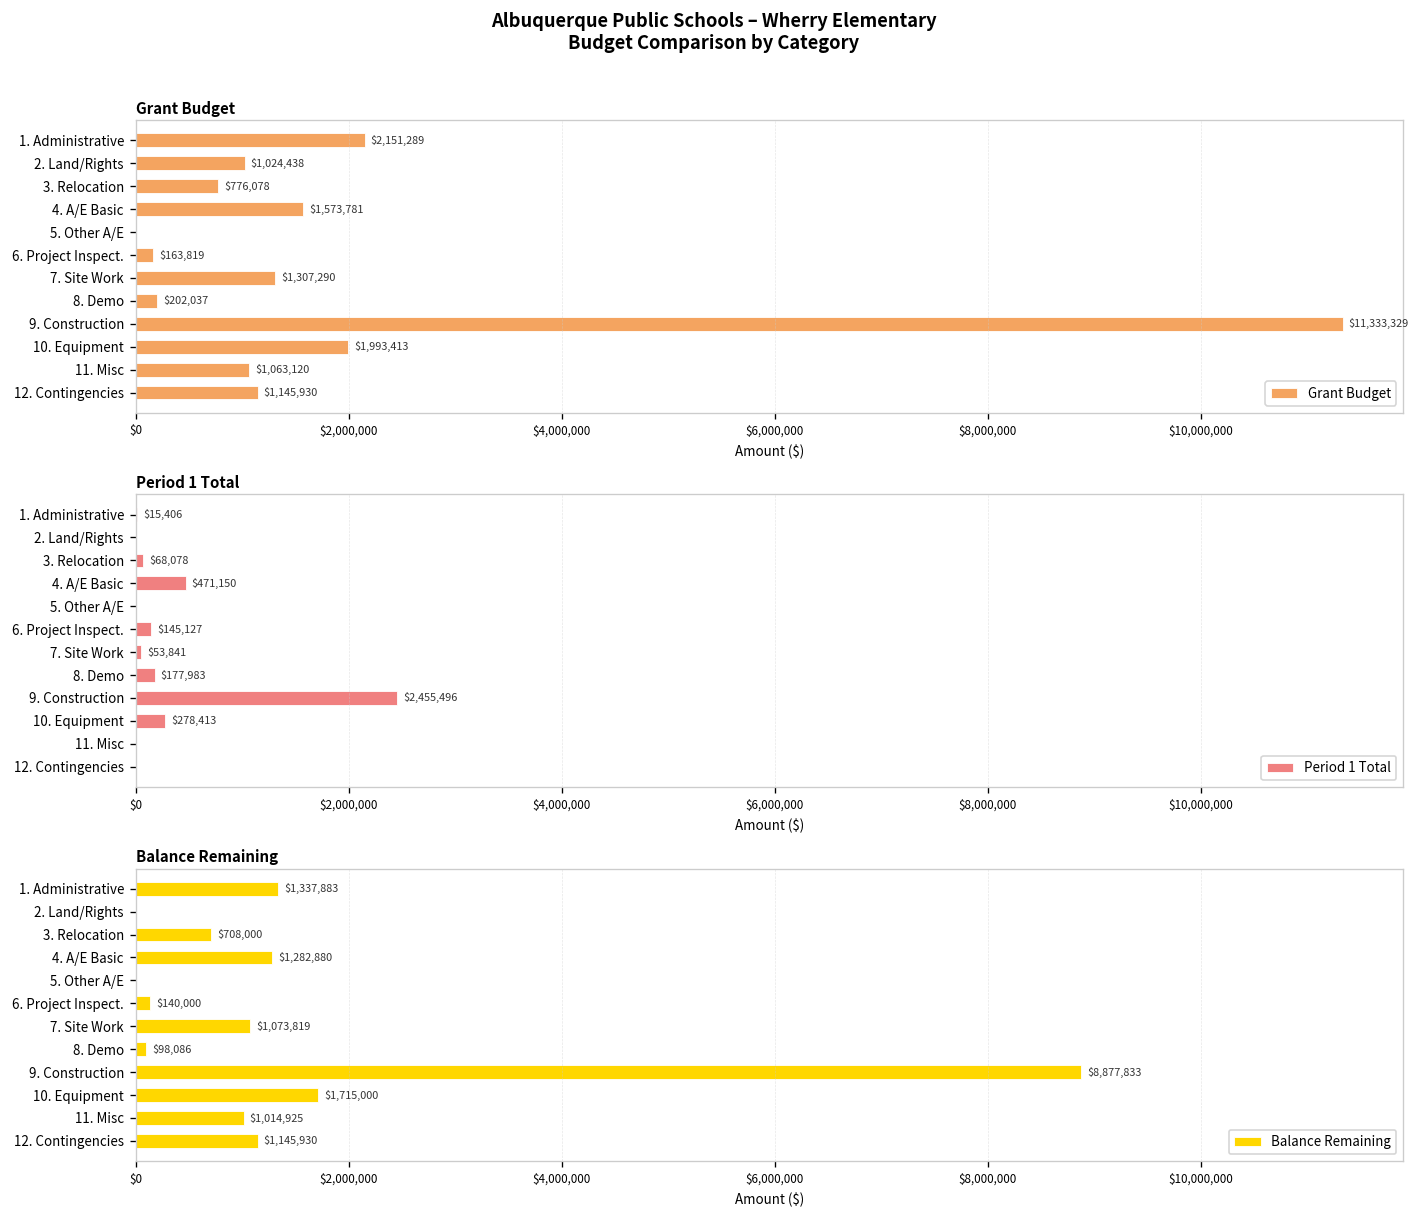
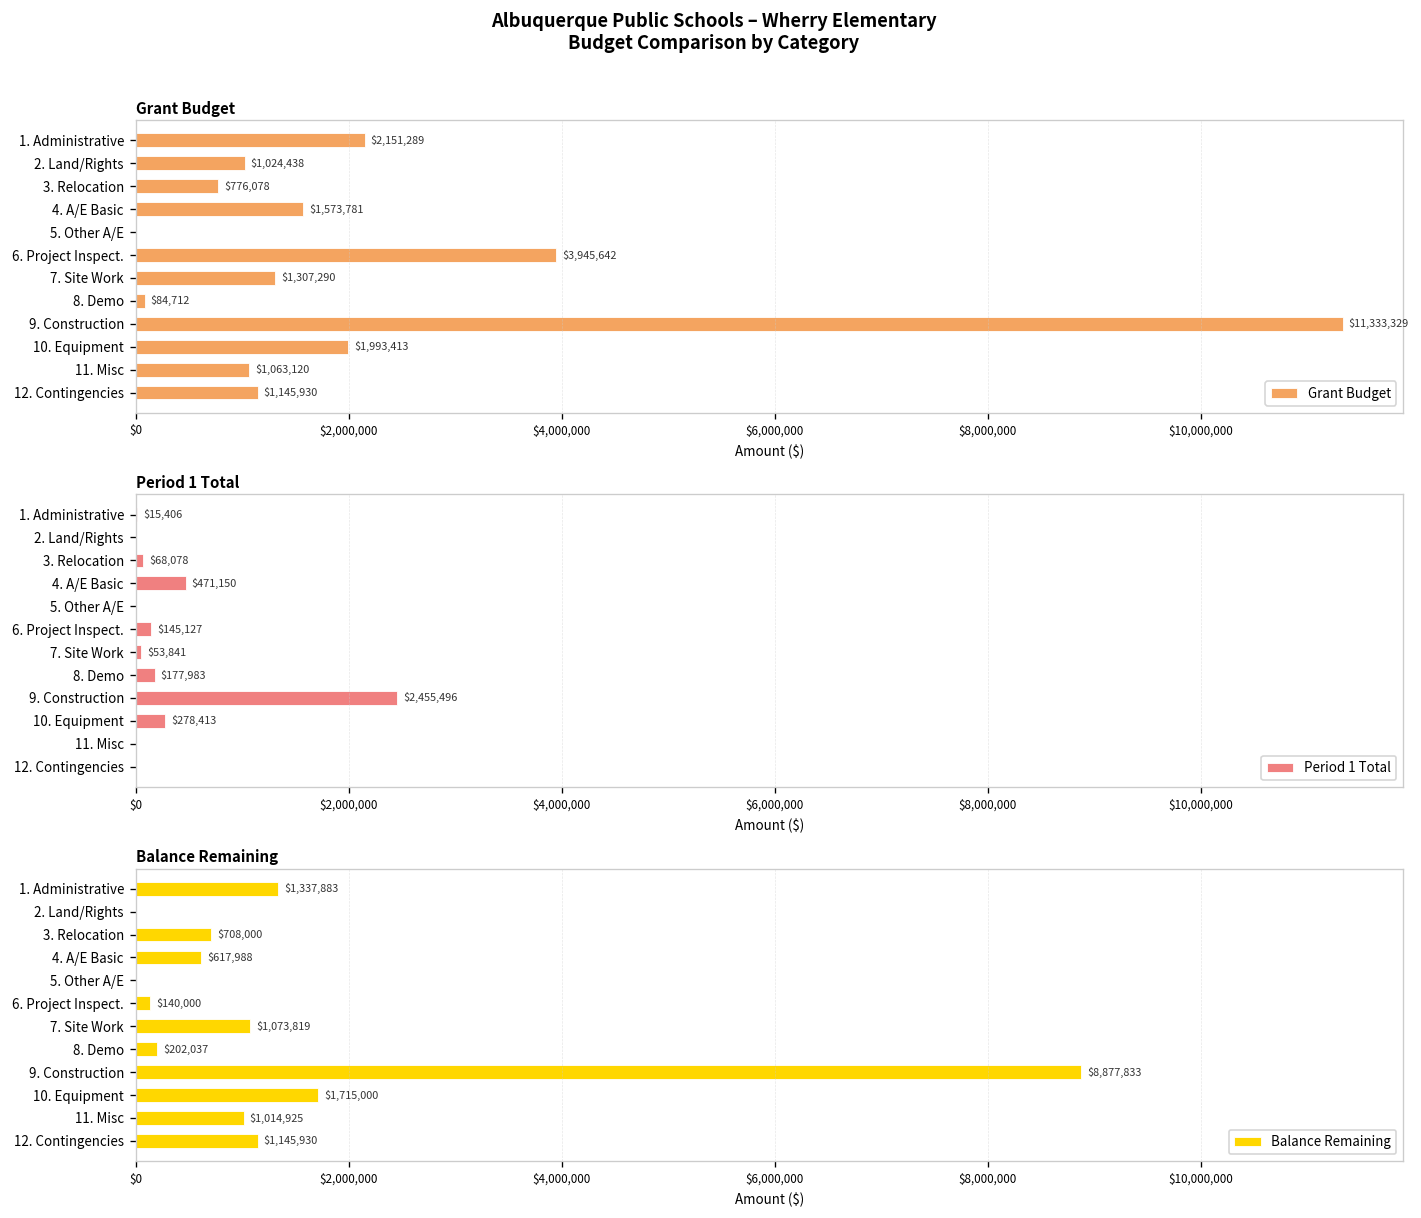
  {
    "Grant Budget": {
      "1. Administrative": "$2,151,289",
      "2. Land/Rights": "$1,024,438",
      "3. Relocation": "$776,078",
      "4. A/E Basic": "$1,573,781",
-     "6. Project Inspect.": "$163,819",
+     "6. Project Inspect.": "$3,945,642",
      "7. Site Work": "$1,307,290",
-     "8. Demo": "$202,037",
+     "8. Demo": "$84,712",
      "9. Construction": "$11,333,329",
      "10. Equipment": "$1,993,413",
      "11. Misc": "$1,063,120",
      "12. Contingencies": "$1,145,930"
    },
    "Period 1 Total": {
      "1. Administrative": "$15,406",
      "3. Relocation": "$68,078",
      "4. A/E Basic": "$471,150",
      "6. Project Inspect.": "$145,127",
      "7. Site Work": "$53,841",
      "8. Demo": "$177,983",
      "9. Construction": "$2,455,496",
      "10. Equipment": "$278,413"
    },
    "Balance Remaining": {
      "1. Administrative": "$1,337,883",
      "3. Relocation": "$708,000",
-     "4. A/E Basic": "$1,282,880",
+     "4. A/E Basic": "$617,988",
      "6. Project Inspect.": "$140,000",
      "7. Site Work": "$1,073,819",
-     "8. Demo": "$98,086",
+     "8. Demo": "$202,037",
      "9. Construction": "$8,877,833",
      "10. Equipment": "$1,715,000",
      "11. Misc": "$1,014,925",
      "12. Contingencies": "$1,145,930"
    }
  }
